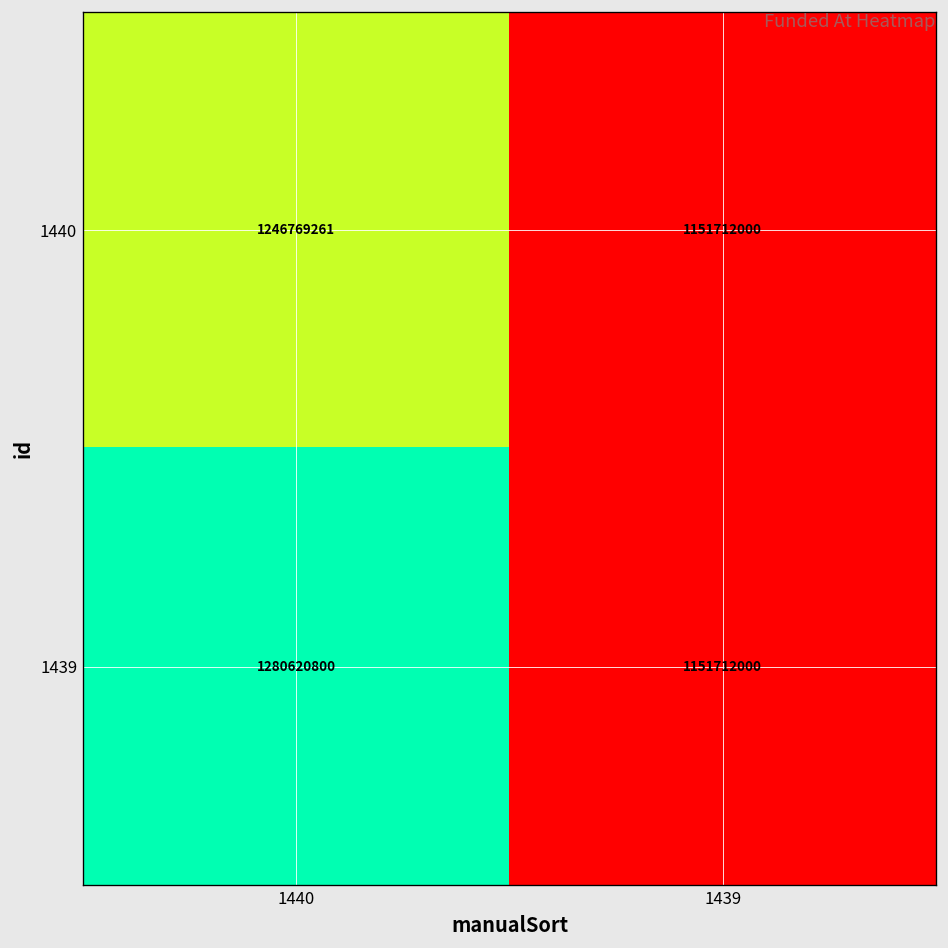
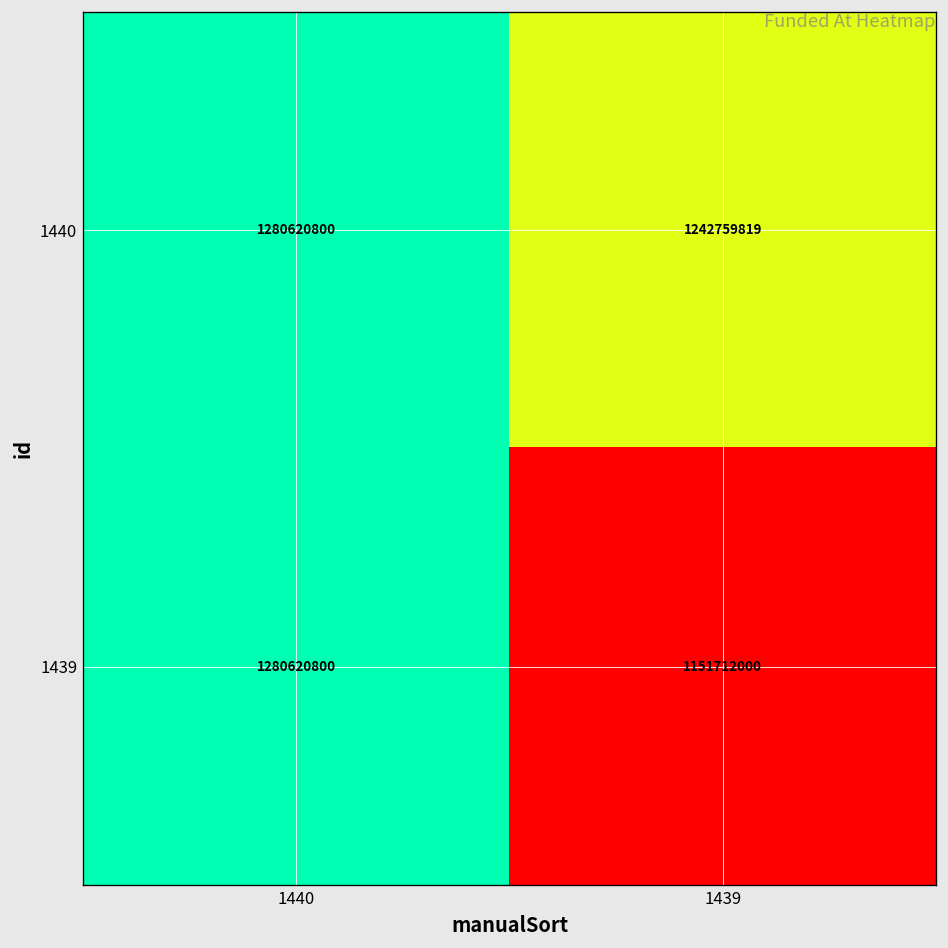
  {
    "1440": {
-     "1440": 1246769261,
-     "1439": 1151712000
+     "1440": 1280620800,
+     "1439": 1242759819
    },
    "1439": {
      "1440": 1280620800,
      "1439": 1151712000
    }
  }
